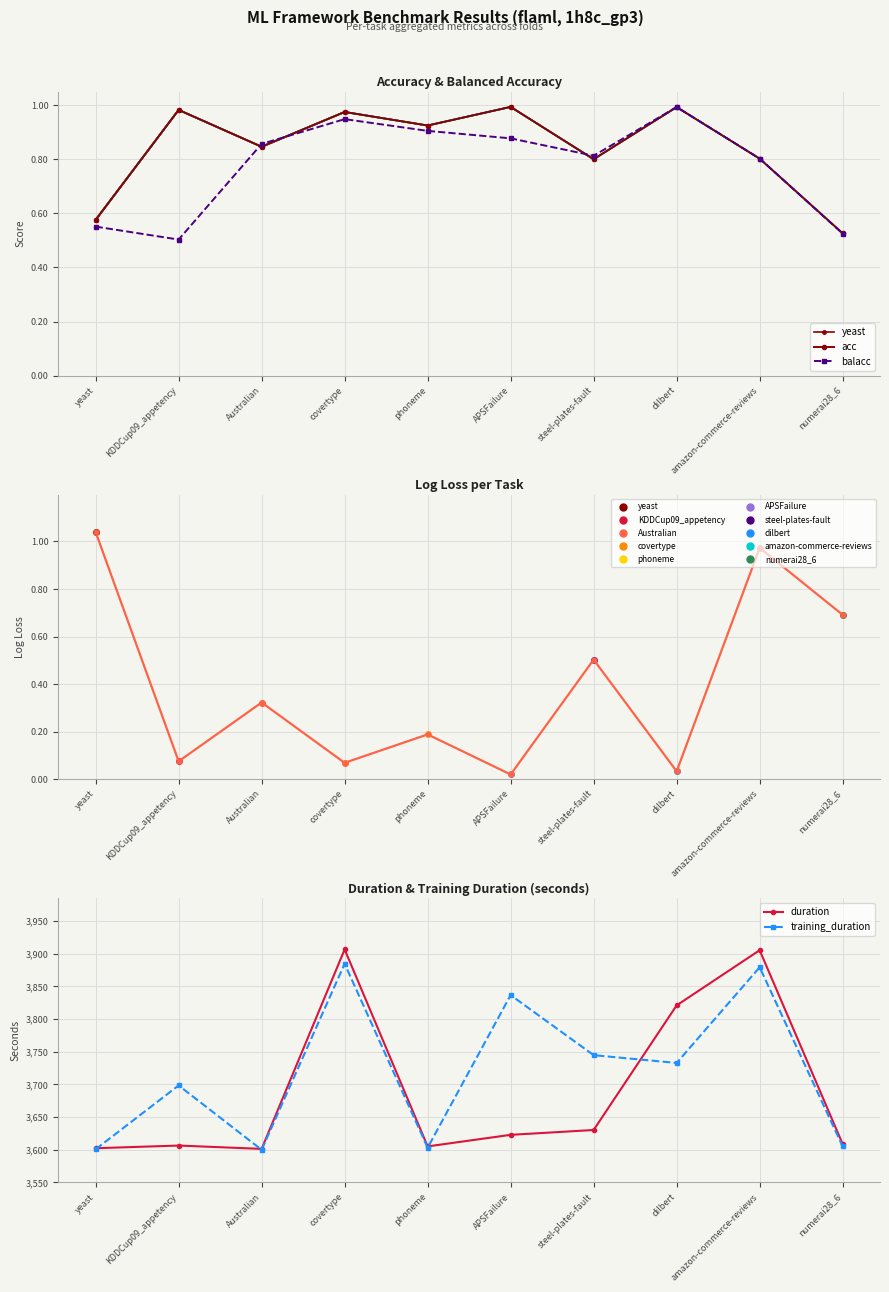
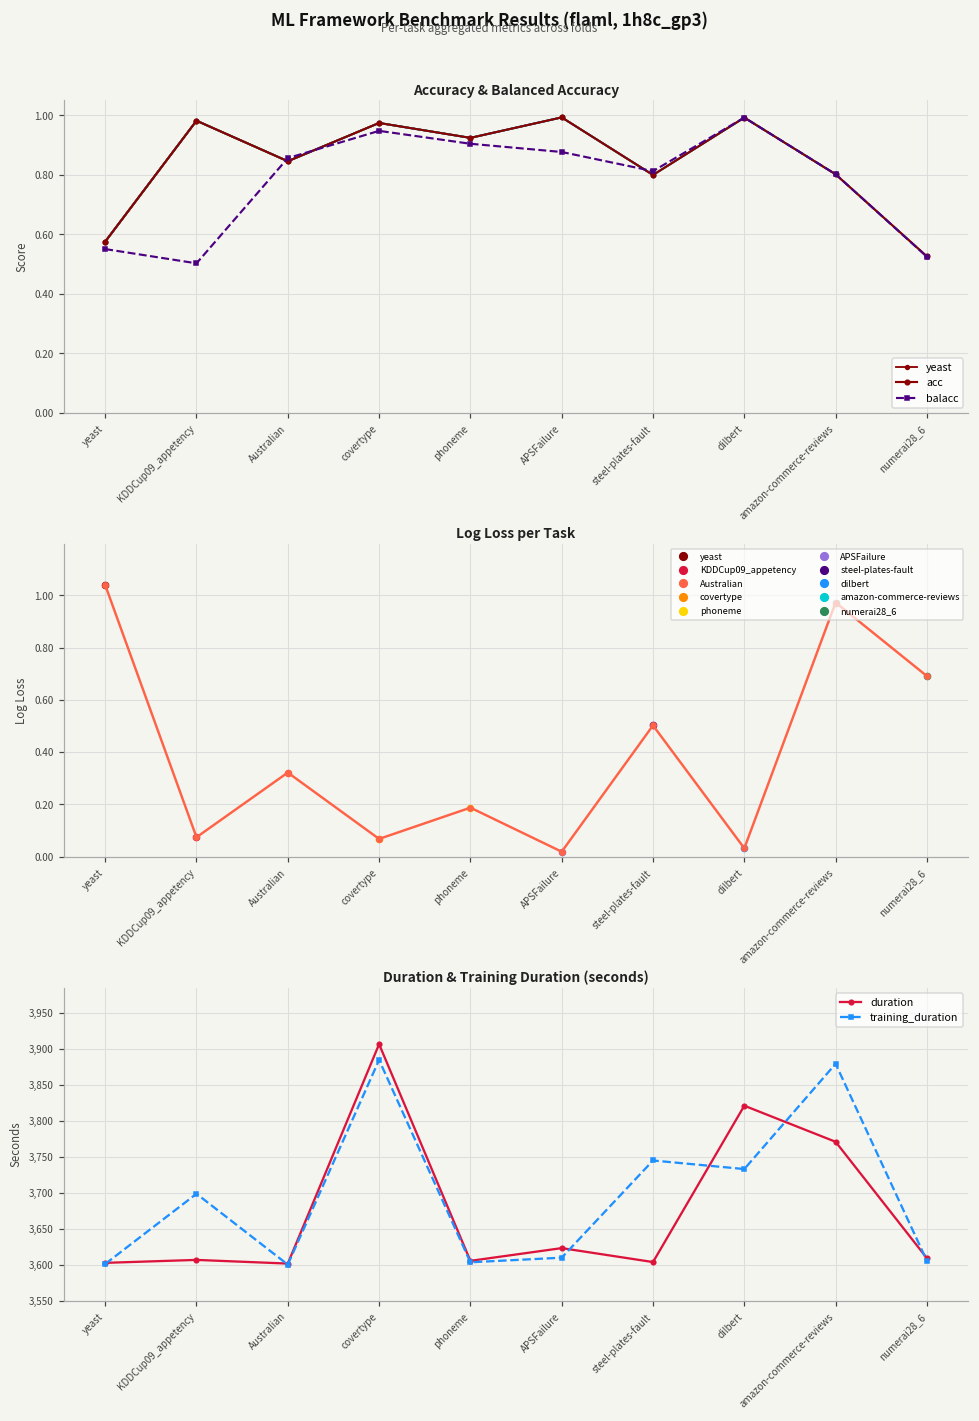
  {
    "Duration & Training Duration (seconds)": {
      "duration": {
        "KDDCup09_appetency": "3,610",
        "covertype": "3,910",
        "APSFailure": "3,620",
-       "steel-plates-fault": "3,630",
+       "steel-plates-fault": "3,600",
        "dilbert": "3,820",
-       "amazon-commerce-reviews": "3,910"
+       "amazon-commerce-reviews": "3,770"
      },
      "training_duration": {
        "KDDCup09_appetency": "3,700",
        "covertype": "3,880",
-       "APSFailure": "3,840",
+       "APSFailure": "3,610",
        "steel-plates-fault": "3,740",
        "dilbert": "3,730",
        "amazon-commerce-reviews": "3,880"
      }
    }
  }
